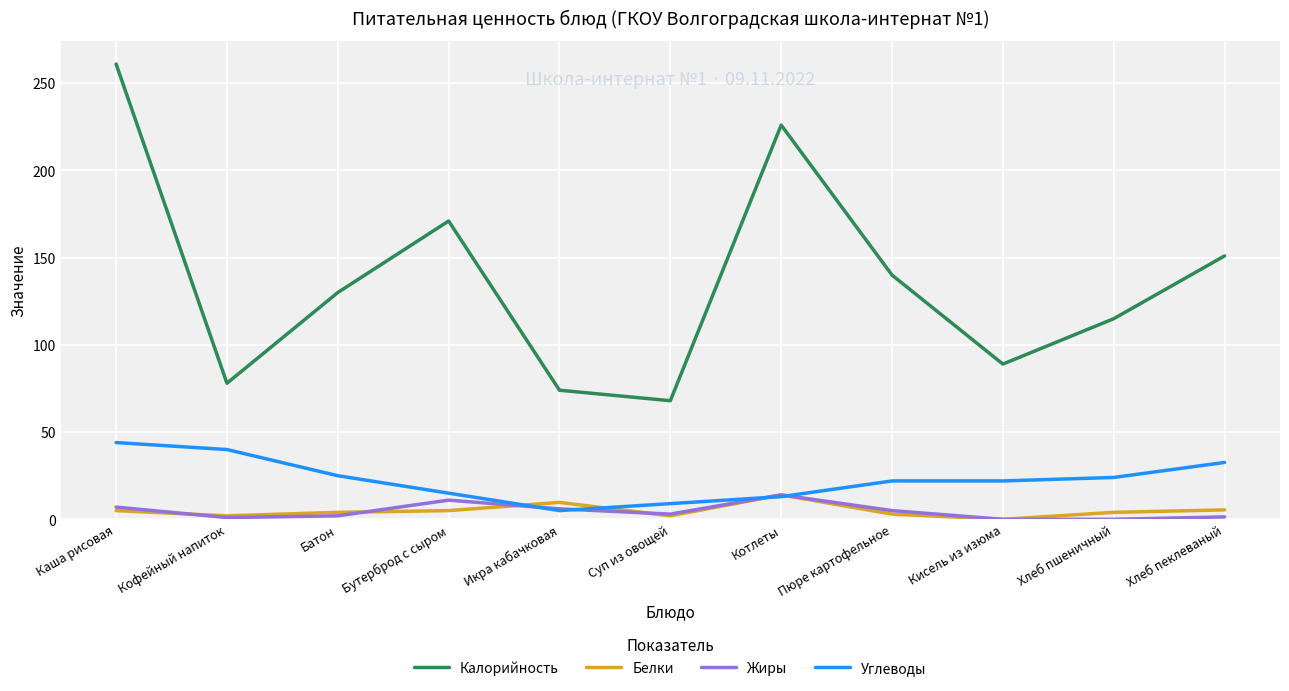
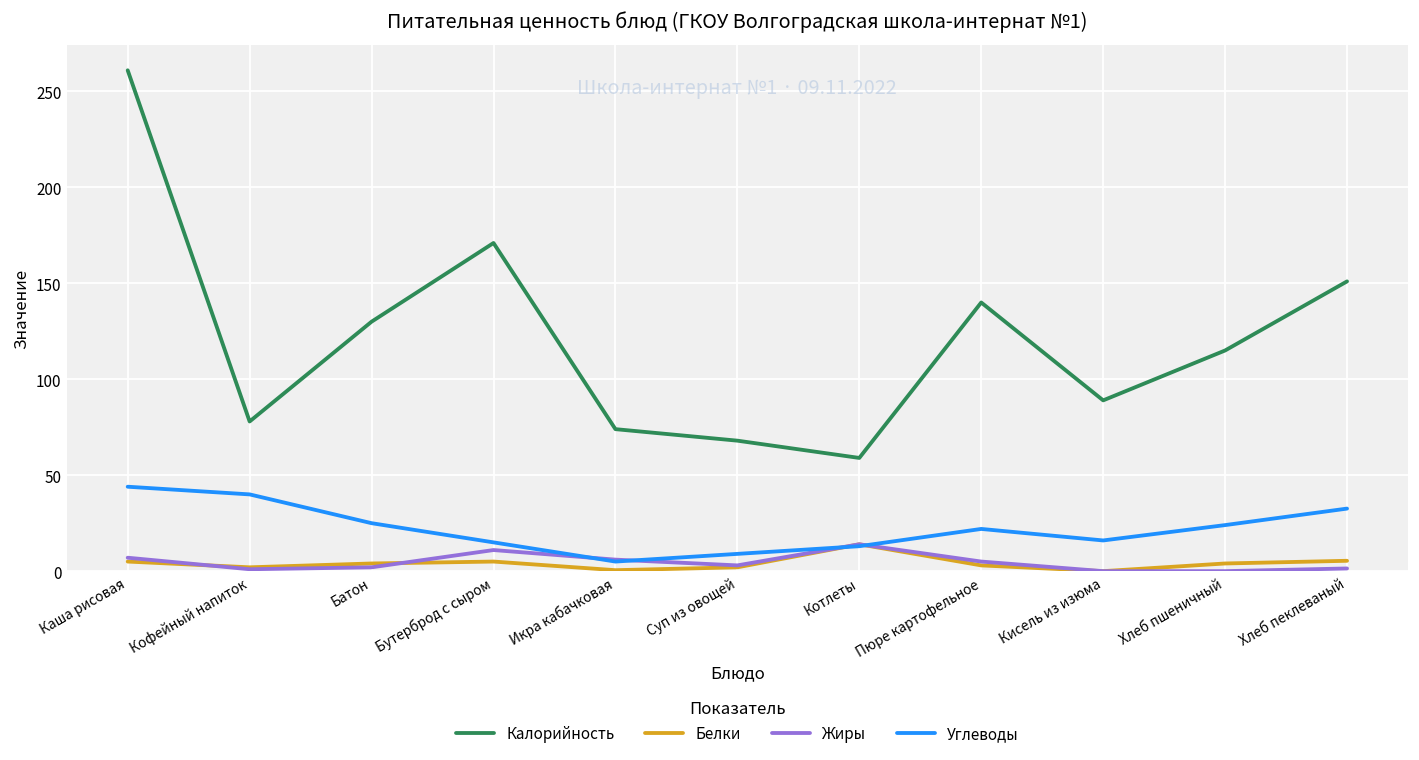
  {
    "Калорийность": {
      "Каша рисовая": 261,
      "Кофейный напиток": 78,
      "Батон": 130,
      "Бутерброд с сыром": 171,
      "Икра кабачковая": 74,
      "Суп из овощей": 68,
-     "Котлеты": 226,
+     "Котлеты": 59,
      "Пюре картофельное": 140,
      "Кисель из изюма": 89,
      "Хлеб пшеничный": 115,
      "Хлеб пеклеваный": 151
    },
    "Белки": {
      "Каша рисовая": 5,
      "Батон": 4,
      "Бутерброд с сыром": 5,
-     "Икра кабачковая": 10,
+     "Икра кабачковая": 1,
      "Пюре картофельное": 3,
      "Хлеб пшеничный": 4,
      "Хлеб пеклеваный": 5
    },
    "Жиры": {
      "Каша рисовая": 7,
      "Батон": 2,
      "Бутерброд с сыром": 11,
      "Пюре картофельное": 5,
      "Хлеб пшеничный": 0,
      "Хлеб пеклеваный": 1
    },
    "Углеводы": {
      "Каша рисовая": 44,
      "Кофейный напиток": 40,
      "Батон": 25,
      "Бутерброд с сыром": 15,
      "Суп из овощей": 9,
      "Пюре картофельное": 22,
-     "Кисель из изюма": 22,
+     "Кисель из изюма": 16,
      "Хлеб пшеничный": 24,
      "Хлеб пеклеваный": 33
    }
  }
